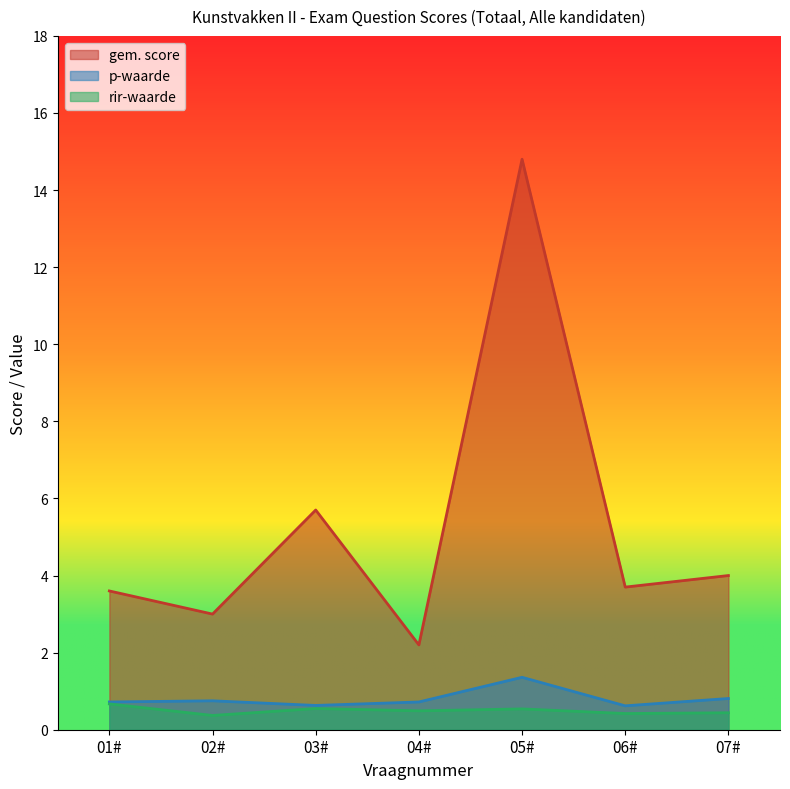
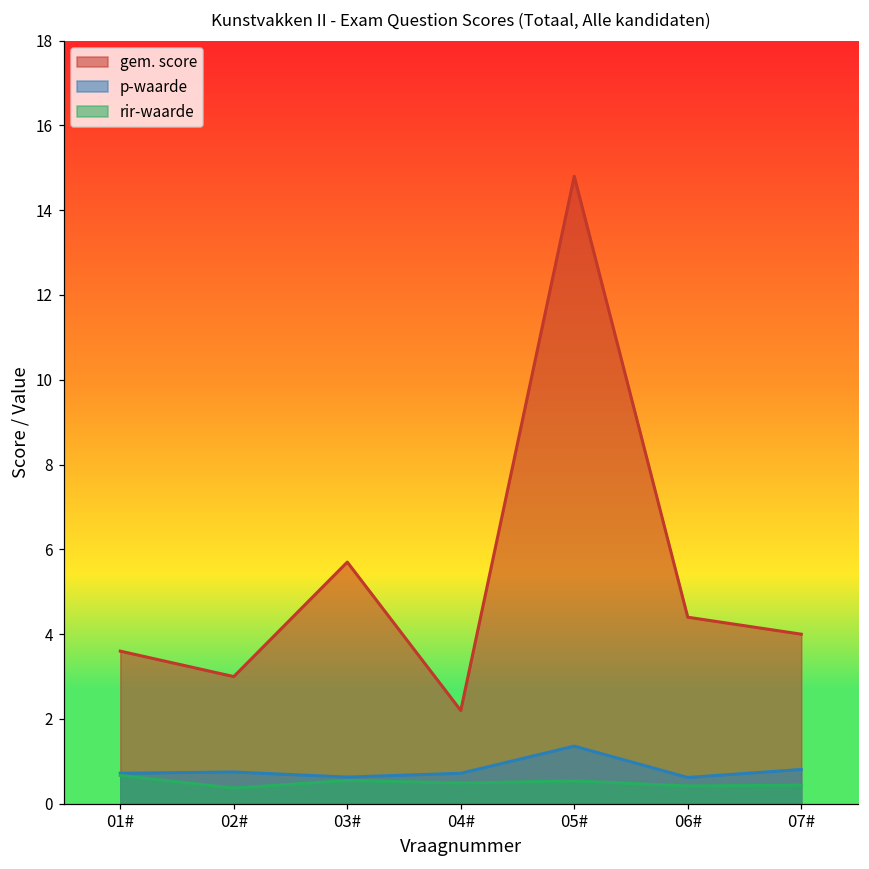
  {
    "gem. score": {
      "01#": 3.6,
      "02#": 3.0,
      "03#": 5.7,
      "04#": 2.2,
      "05#": 14.8,
-     "06#": 3.7,
+     "06#": 4.4,
      "07#": 4.0
    },
    "p-waarde": {
      "02#": 0.8,
      "03#": 0.6,
      "04#": 0.7,
      "05#": 1.4,
      "06#": 0.6,
      "07#": 0.8
    },
    "rir-waarde": {
      "02#": 0.4,
      "03#": 0.6,
      "04#": 0.5,
      "05#": 0.5,
      "06#": 0.4,
      "07#": 0.4
    }
  }
